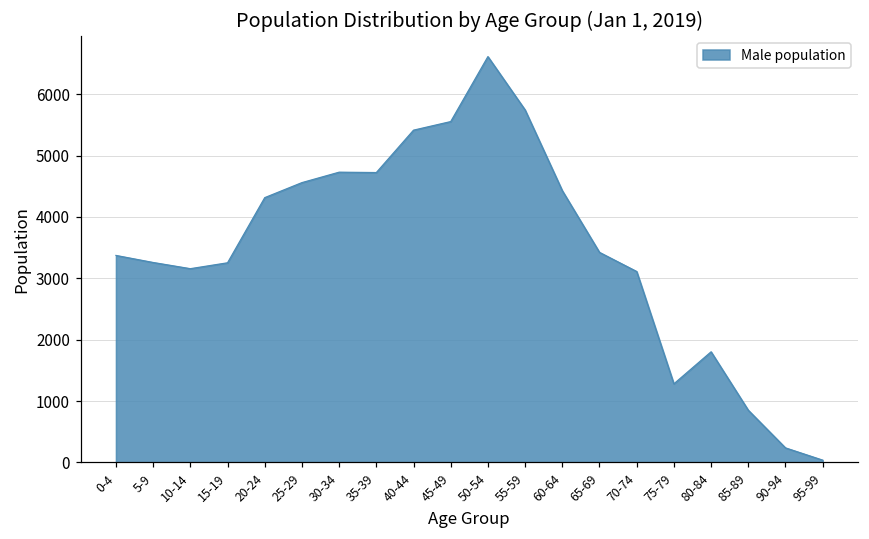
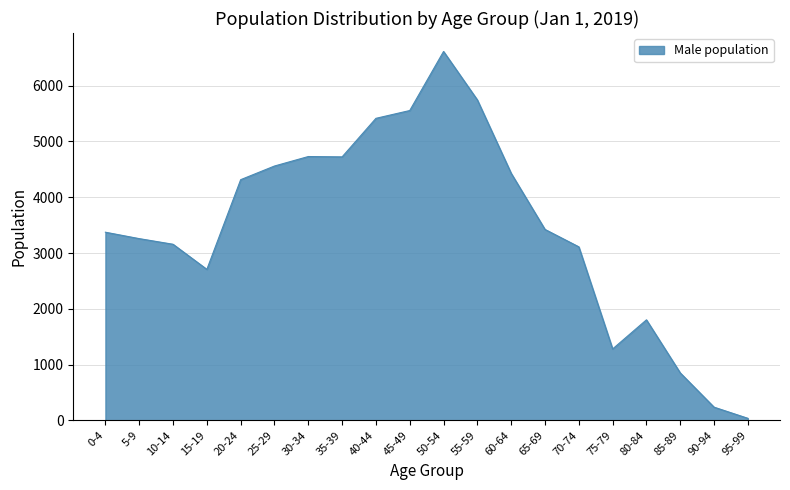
  {
    "0-4": 3400,
    "5-9": 3300,
    "10-14": 3200,
-   "15-19": 3300,
+   "15-19": 2700,
    "20-24": 4300,
    "25-29": 4600,
    "30-34": 4700,
    "35-39": 4700,
    "40-44": 5400,
    "45-49": 5600,
    "50-54": 6600,
    "55-59": 5700,
    "60-64": 4400,
    "65-69": 3400,
    "70-74": 3100,
    "75-79": 1300,
    "80-84": 1800,
    "85-89": 900,
    "90-94": 200,
    "95-99": 0
  }
